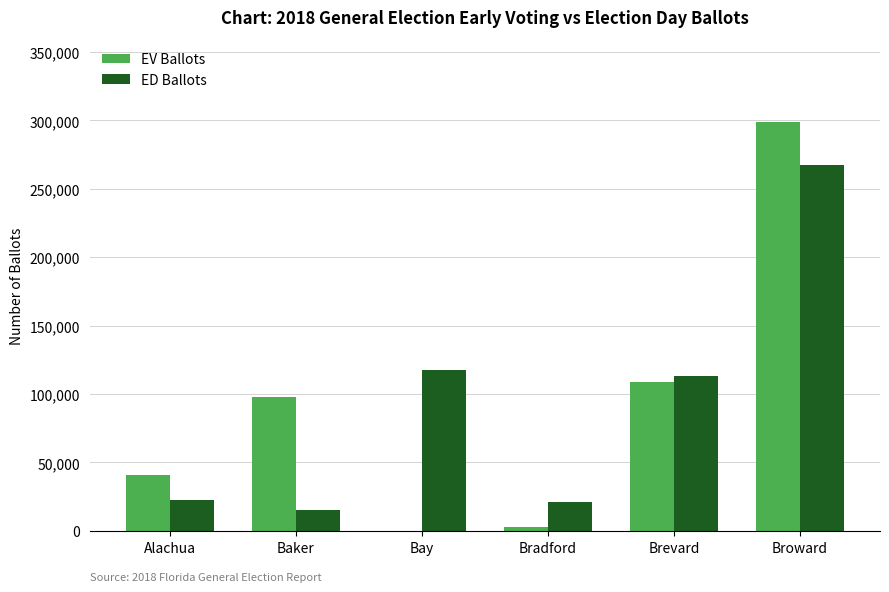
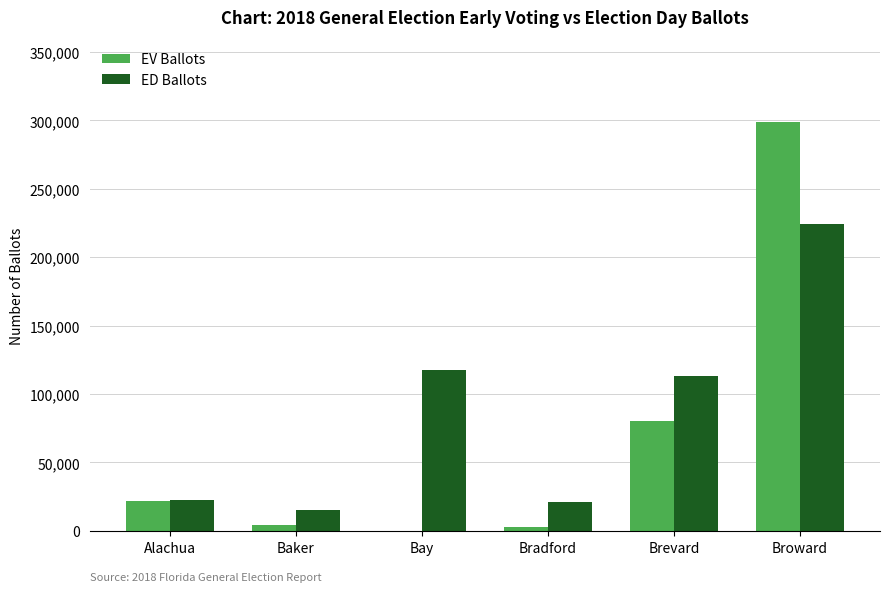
  {
    "EV Ballots": {
-     "Alachua": "41,000",
-     "Baker": "98,000",
+     "Alachua": "22,000",
+     "Baker": "5,000",
      "Bay": "0",
      "Bradford": "3,000",
-     "Brevard": "109,000",
+     "Brevard": "80,000",
      "Broward": "299,000"
    },
    "ED Ballots": {
      "Alachua": "23,000",
      "Baker": "15,000",
      "Bay": "118,000",
      "Bradford": "21,000",
      "Brevard": "113,000",
-     "Broward": "267,000"
+     "Broward": "224,000"
    }
  }
